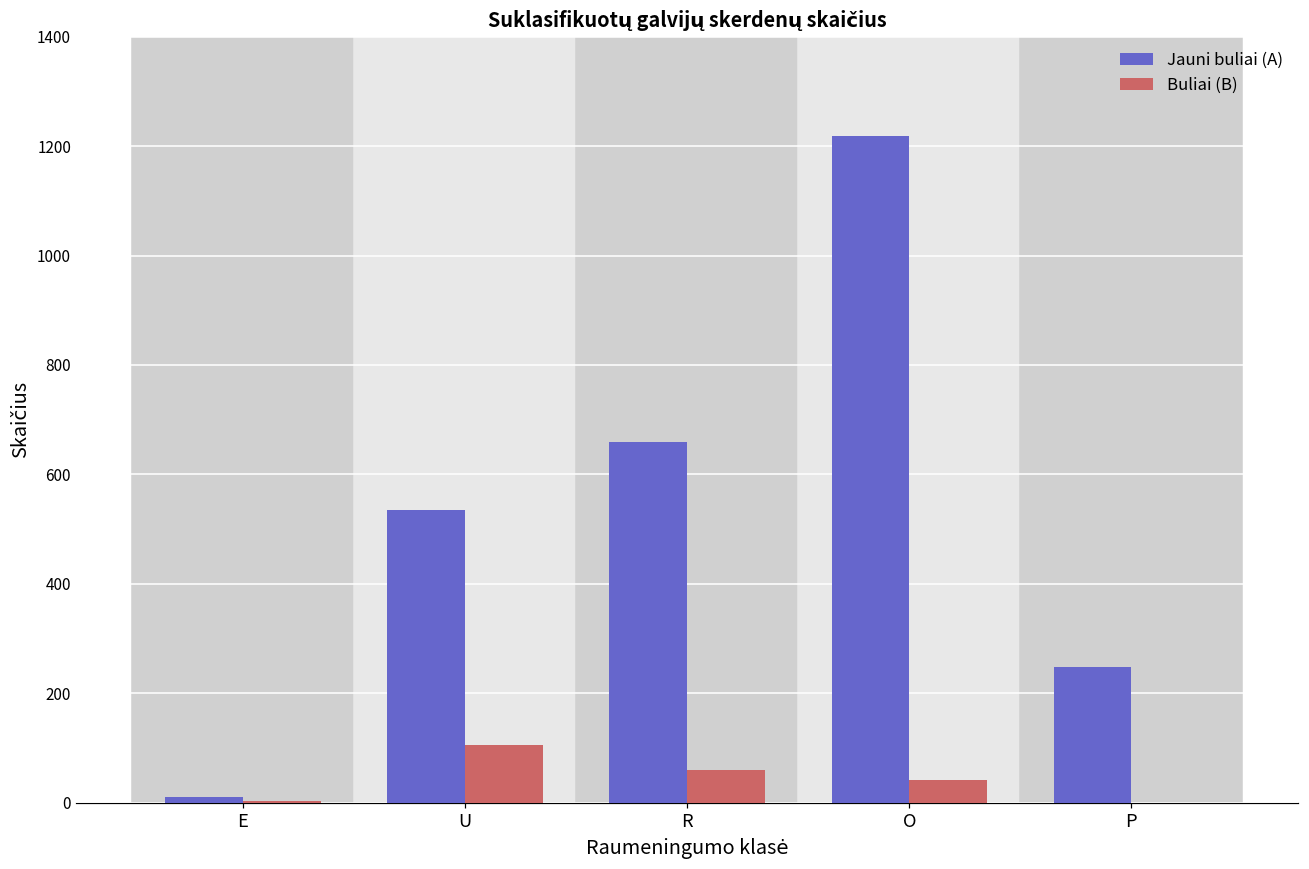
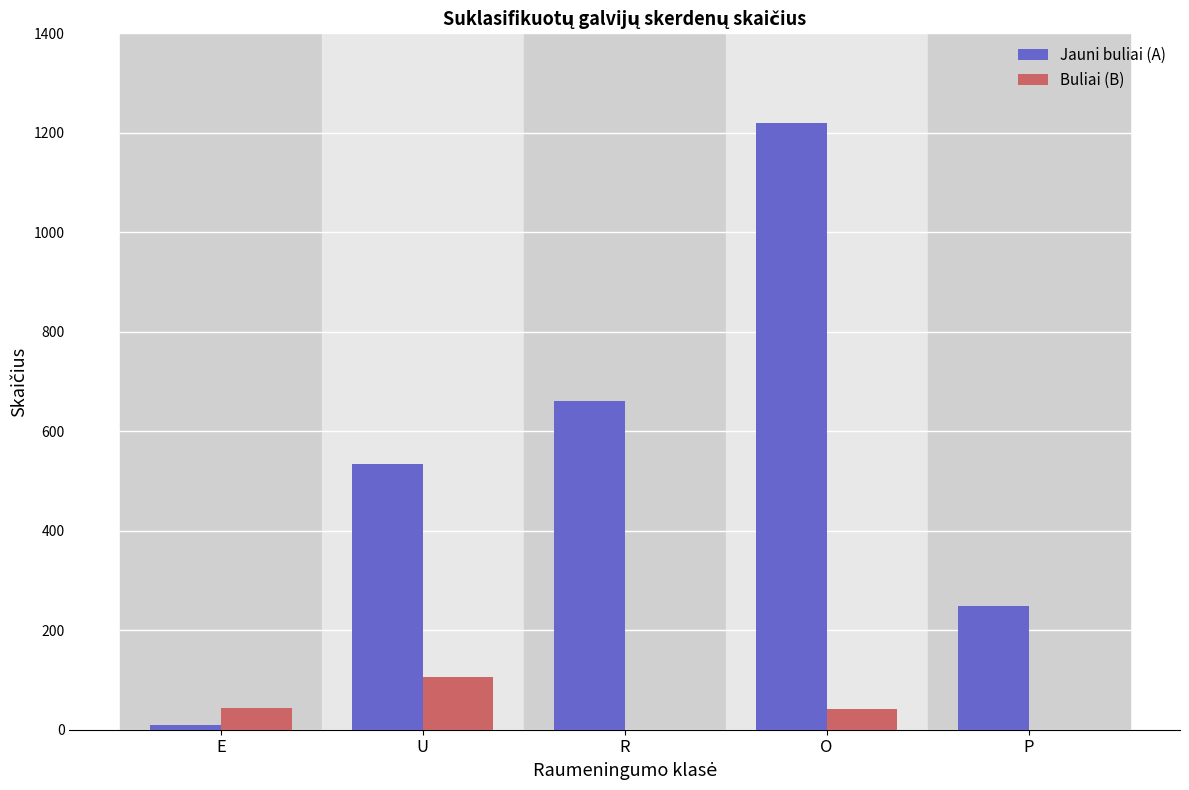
  {
    "Jauni buliai (A)": {
      "E": 10,
      "U": 540,
      "R": 660,
      "O": 1220,
      "P": 250
    },
    "Buliai (B)": {
-     "E": 0,
+     "E": 40,
      "U": 110,
-     "R": 60,
+     "R": 0,
      "O": 40,
      "P": 0
    }
  }
